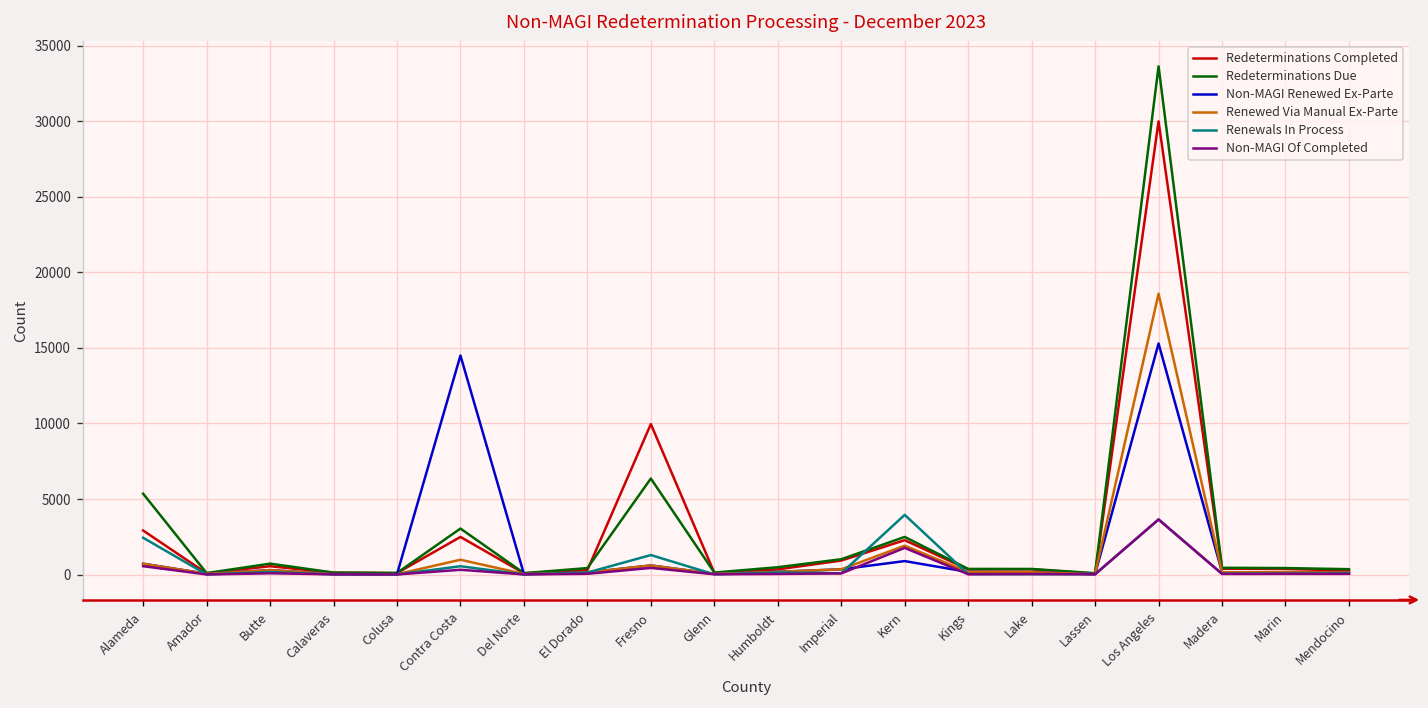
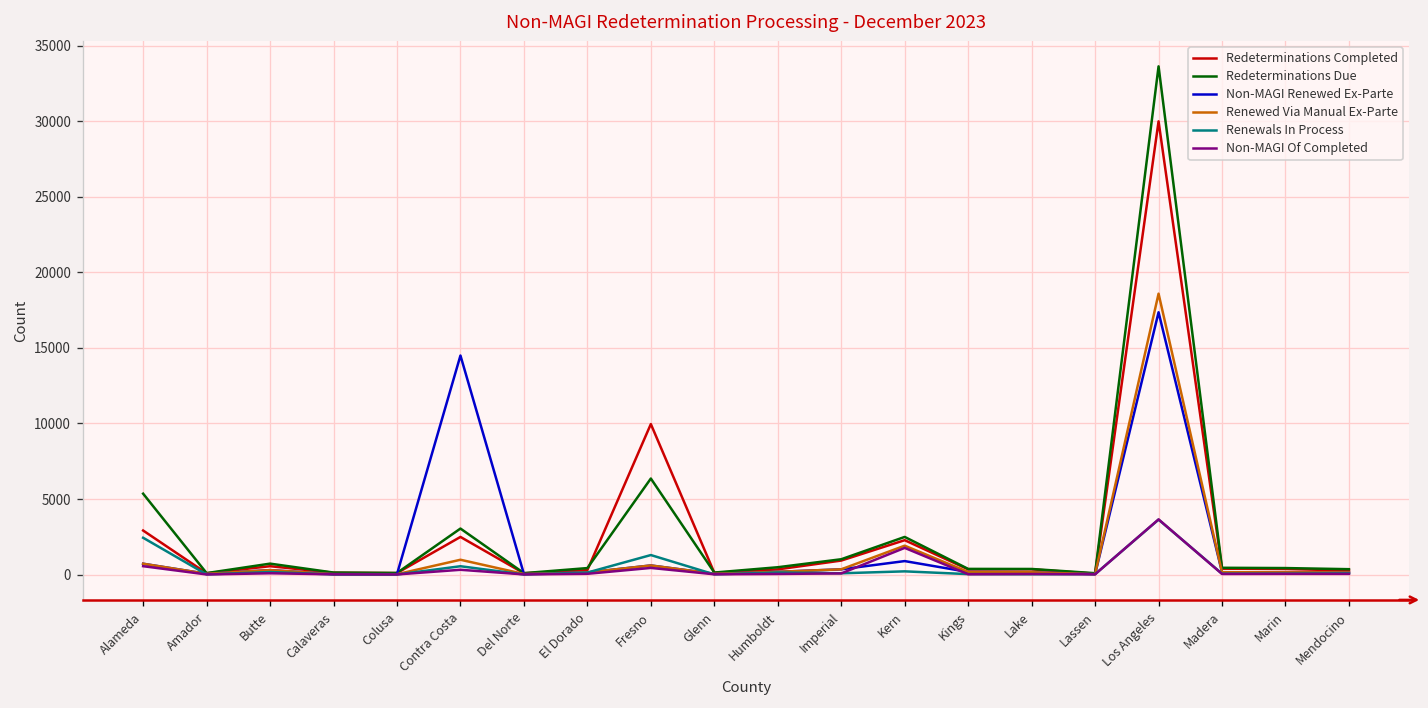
  {
    "Redeterminations Completed": {
      "Alameda": 2900,
      "Contra Costa": 2500,
      "Fresno": 10000,
      "Kern": 2300,
      "Los Angeles": 30000
    },
    "Redeterminations Due": {
      "Alameda": 5400,
      "Contra Costa": 3000,
      "Fresno": 6400,
      "Kern": 2500,
      "Los Angeles": 33600
    },
    "Non-MAGI Renewed Ex-Parte": {
      "Contra Costa": 14500,
      "Kern": 900,
-     "Los Angeles": 15300
+     "Los Angeles": 17400
    },
    "Renewed Via Manual Ex-Parte": {
      "Contra Costa": 1000,
      "Los Angeles": 18600
    },
    "Renewals In Process": {
      "Alameda": 2400,
      "Contra Costa": 600,
      "Fresno": 1300,
-     "Kern": 4000
+     "Kern": 200
    },
    "Non-MAGI Of Completed": {
      "Contra Costa": 300
    }
  }
